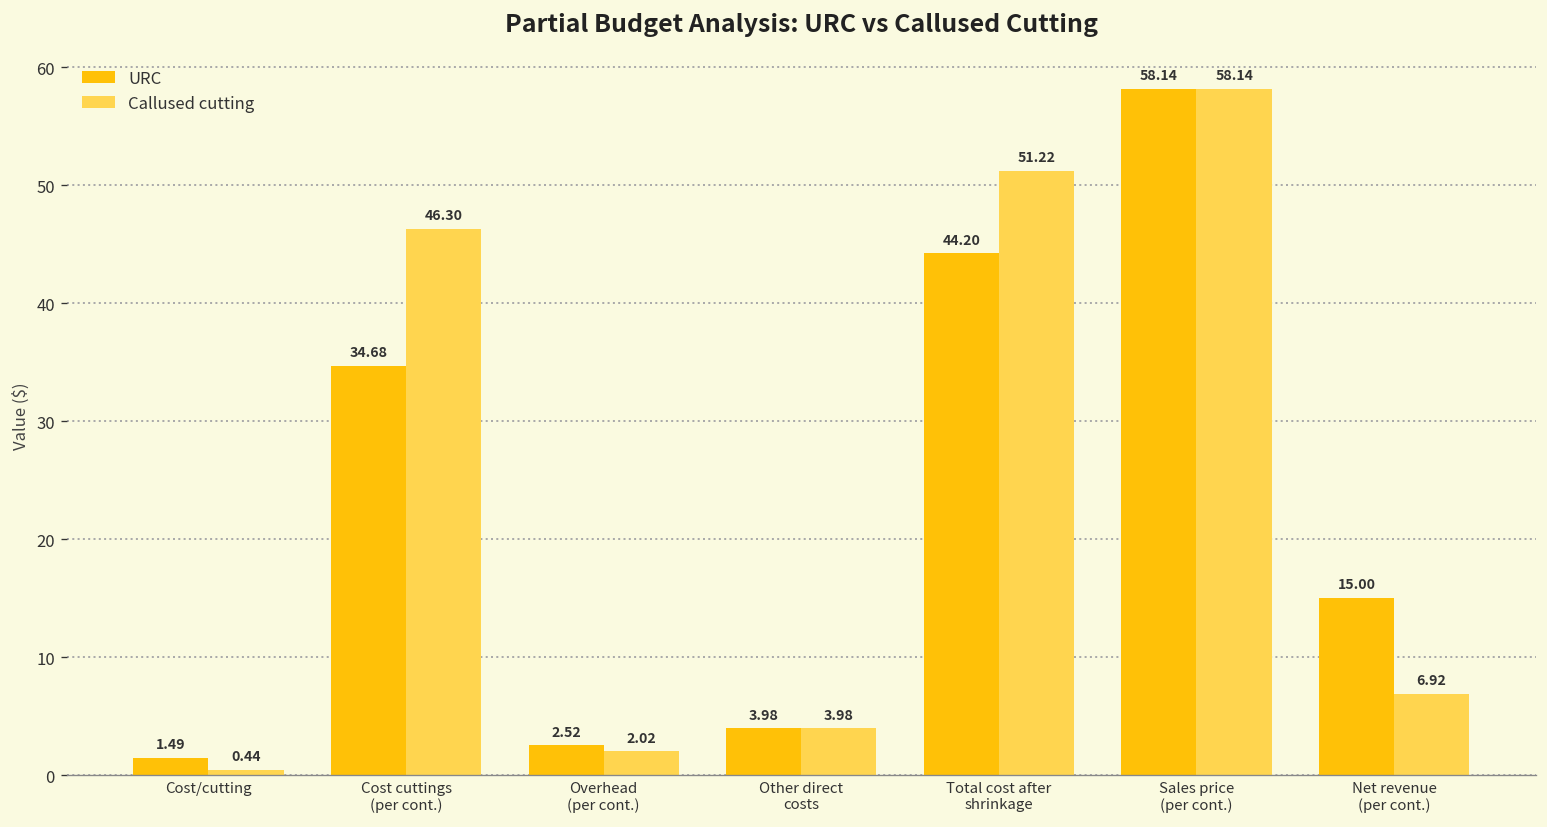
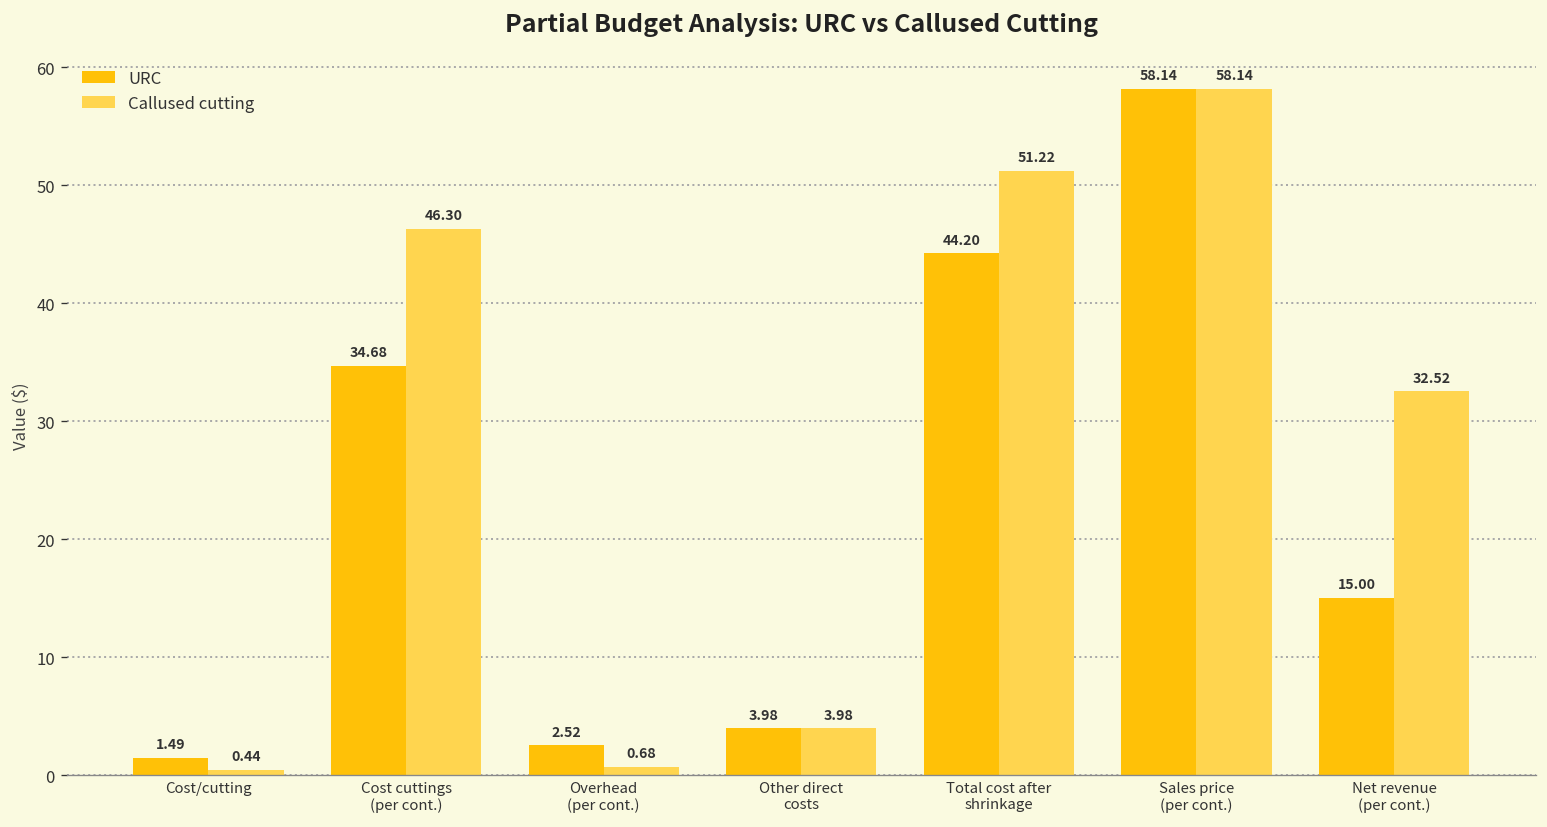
  {
    "URC": {
      "Cost/cutting": 1.49,
      "Cost cuttings (per cont.)": 34.68,
      "Overhead (per cont.)": 2.52,
      "Other direct costs": 3.98,
      "Total cost after shrinkage": 44.20,
      "Sales price (per cont.)": 58.14,
      "Net revenue (per cont.)": 15.00
    },
    "Callused cutting": {
      "Cost/cutting": 0.44,
      "Cost cuttings (per cont.)": 46.30,
-     "Overhead (per cont.)": 2.02,
+     "Overhead (per cont.)": 0.68,
      "Other direct costs": 3.98,
      "Total cost after shrinkage": 51.22,
      "Sales price (per cont.)": 58.14,
-     "Net revenue (per cont.)": 6.92
+     "Net revenue (per cont.)": 32.52
    }
  }
